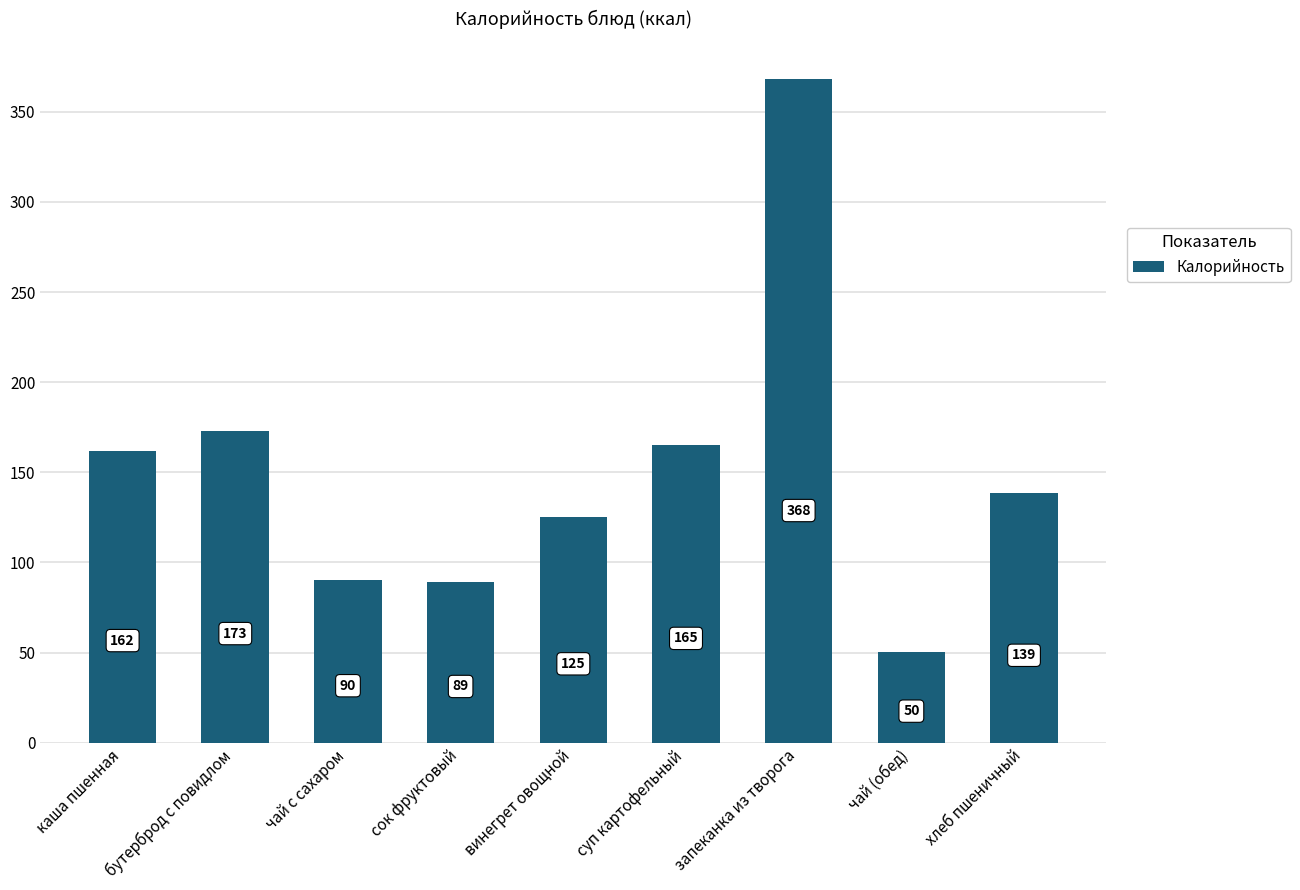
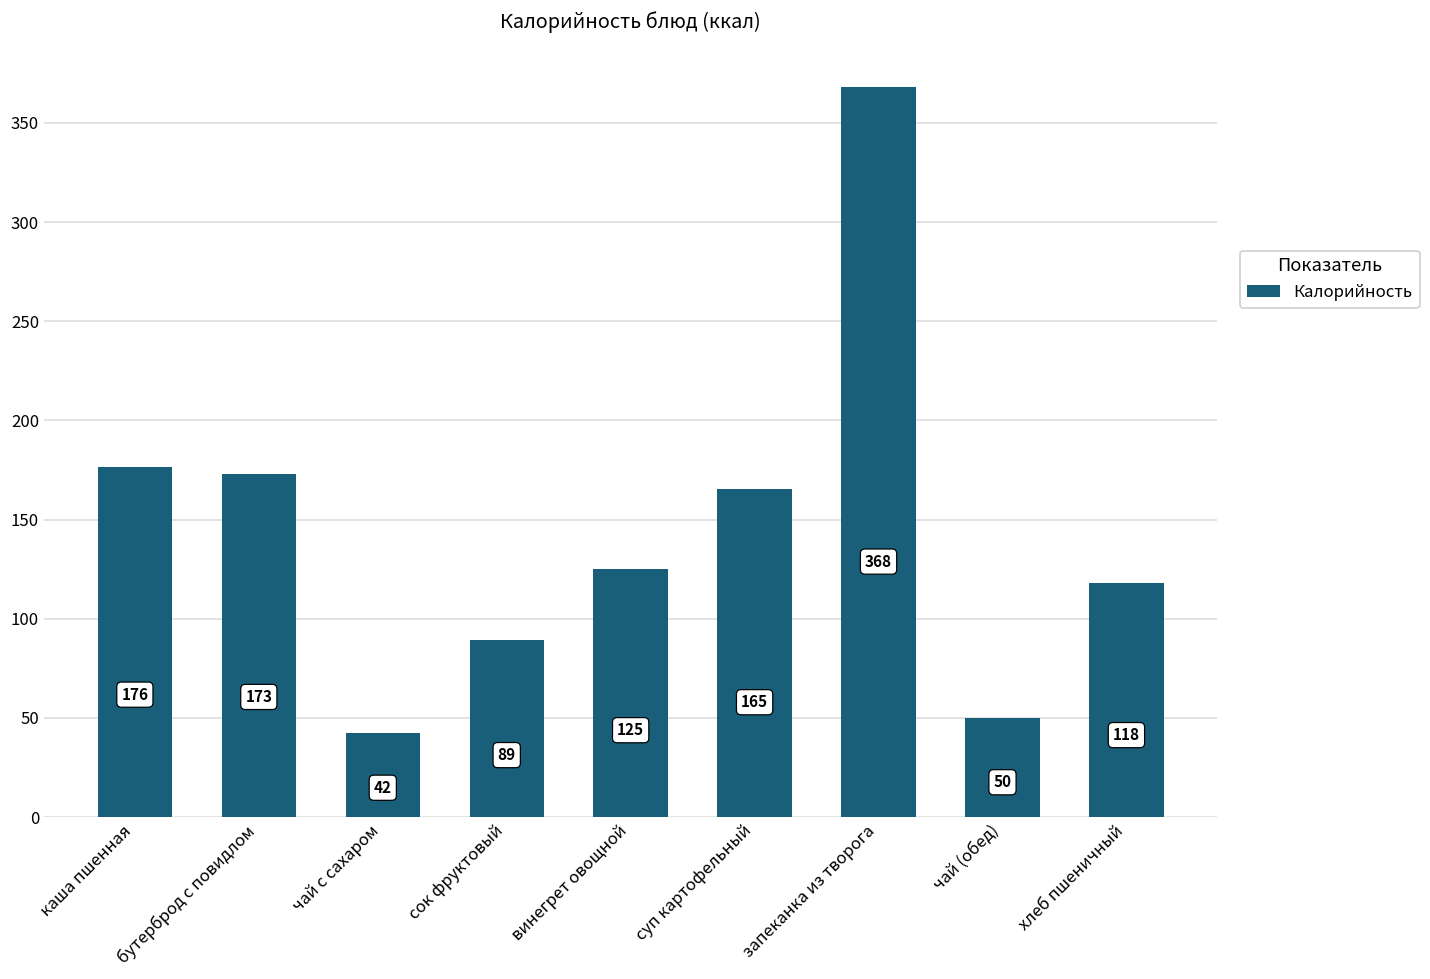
  {
-   "каша пшенная": 162,
-   "чай с сахаром": 90,
-   "хлеб пшеничный": 139
+   "каша пшенная": 176,
+   "чай с сахаром": 42,
+   "хлеб пшеничный": 118
  }
